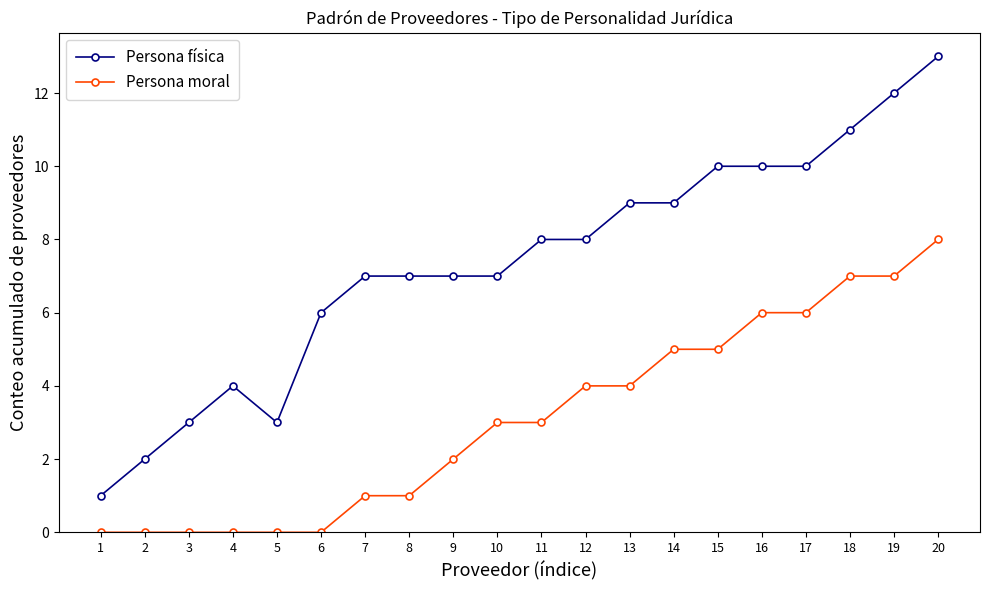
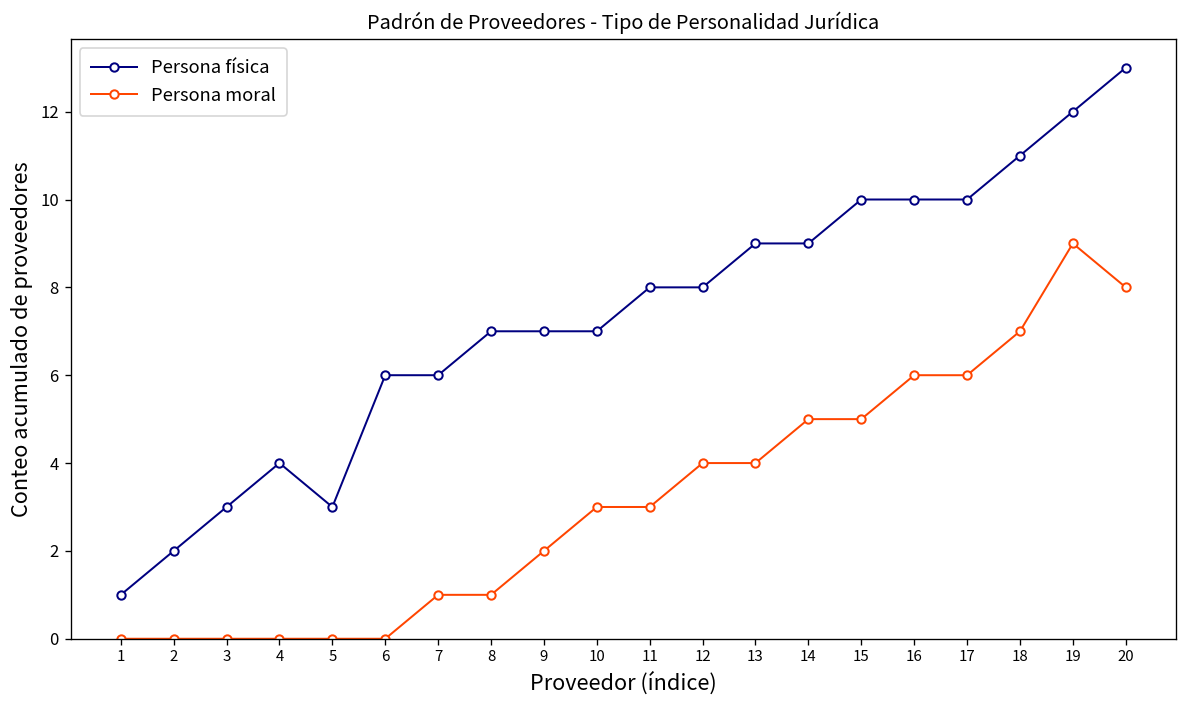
  {
    "Persona física": {
      "1": 1,
      "2": 2,
      "3": 3,
      "4": 4,
      "5": 3,
      "6": 6,
-     "7": 7,
+     "7": 6,
      "8": 7,
      "9": 7,
      "10": 7,
      "11": 8,
      "12": 8,
      "13": 9,
      "14": 9,
      "15": 10,
      "16": 10,
      "17": 10,
      "18": 11,
      "19": 12,
      "20": 13
    },
    "Persona moral": {
      "1": 0,
      "2": 0,
      "3": 0,
      "4": 0,
      "5": 0,
      "6": 0,
      "7": 1,
      "8": 1,
      "9": 2,
      "10": 3,
      "11": 3,
      "12": 4,
      "13": 4,
      "14": 5,
      "15": 5,
      "16": 6,
      "17": 6,
      "18": 7,
-     "19": 7,
+     "19": 9,
      "20": 8
    }
  }
